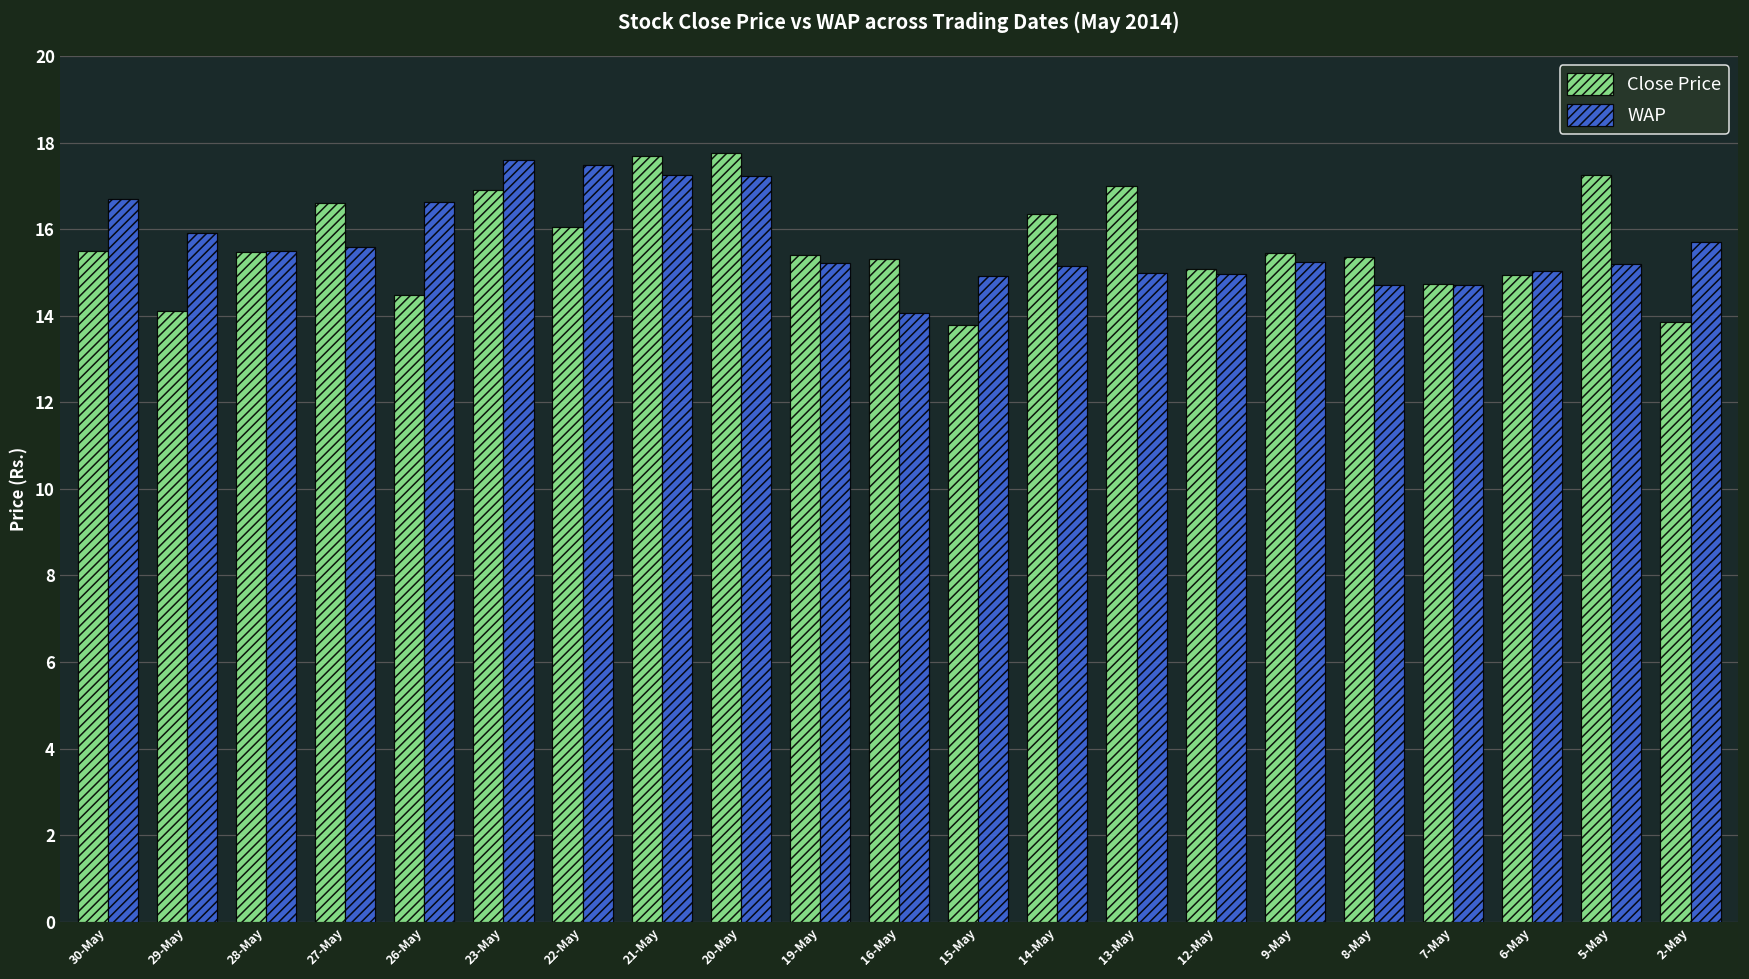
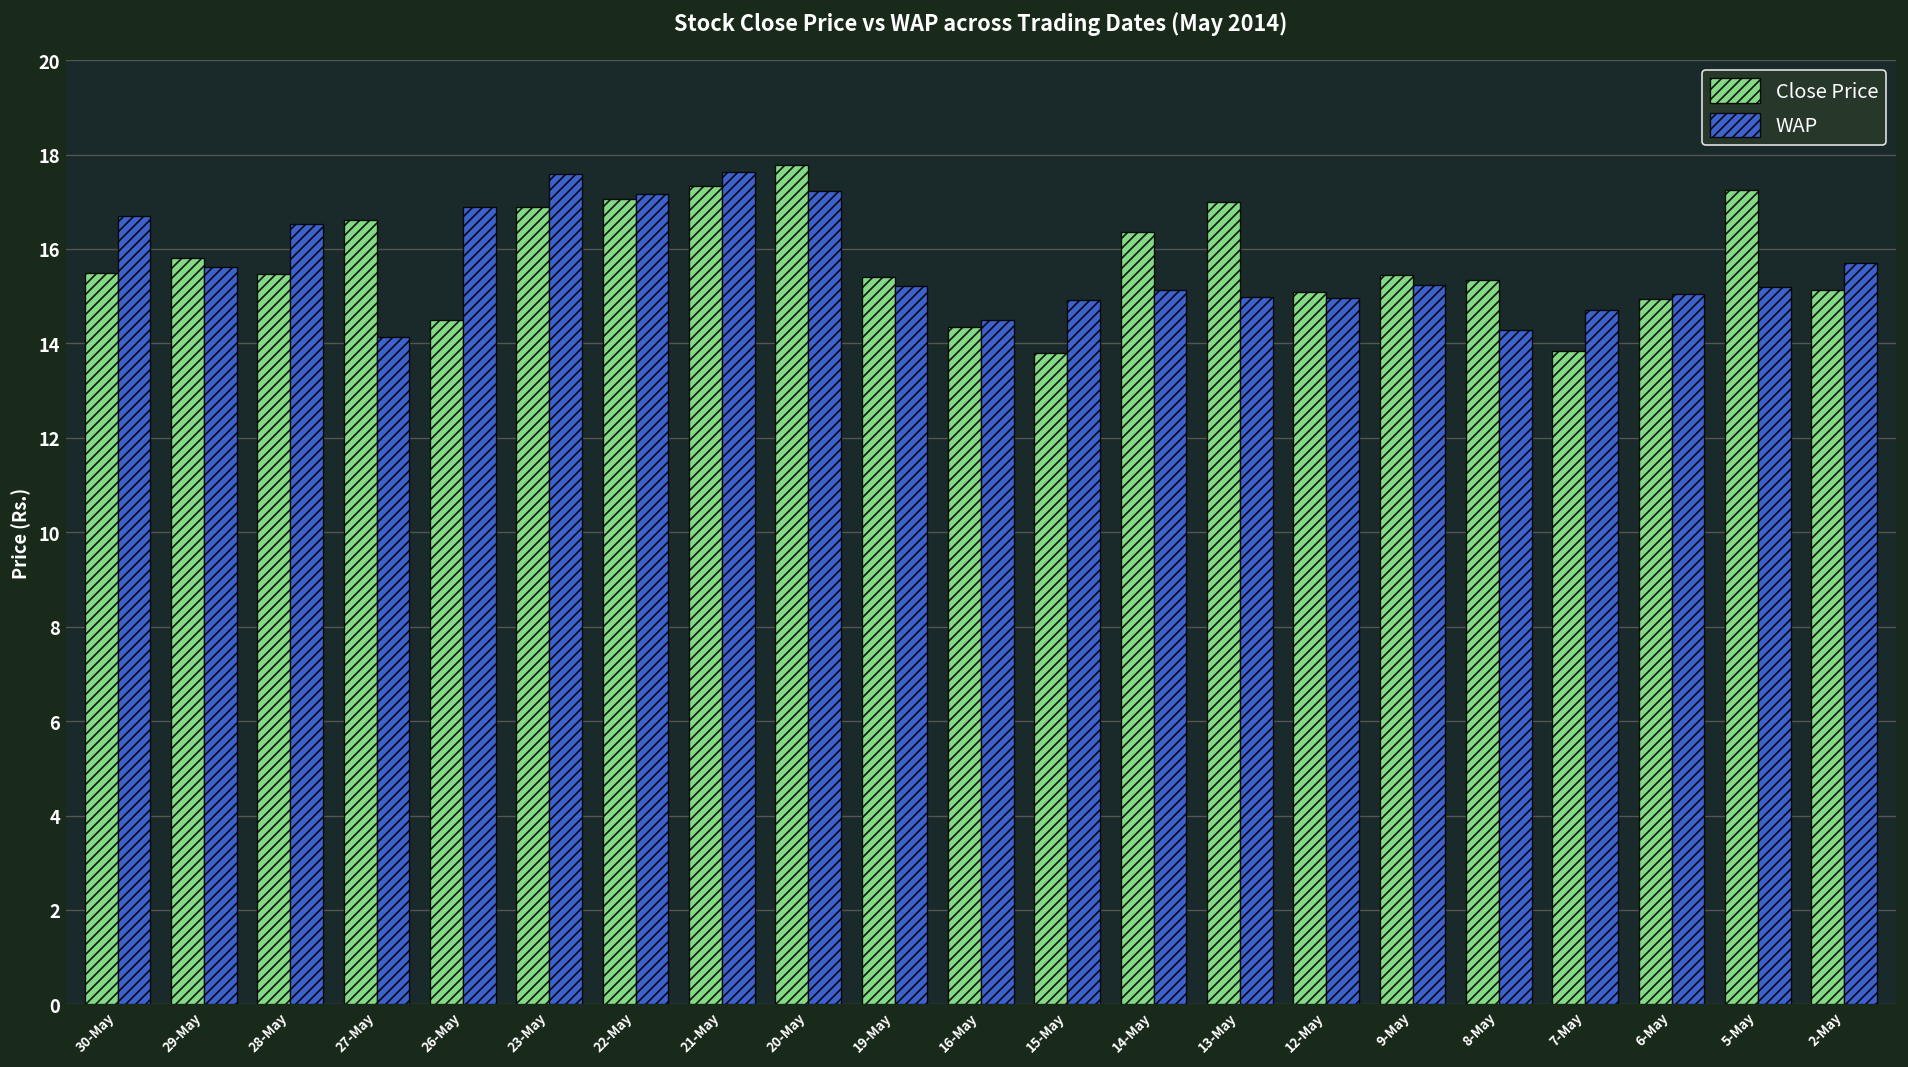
  {
    "Close Price": {
      "30-May": 15.5,
-     "29-May": 14.1,
+     "29-May": 15.8,
      "28-May": 15.5,
      "27-May": 16.6,
      "26-May": 14.5,
      "23-May": 16.9,
-     "22-May": 16.1,
-     "21-May": 17.7,
+     "22-May": 17.1,
+     "21-May": 17.3,
      "20-May": 17.8,
      "19-May": 15.4,
-     "16-May": 15.3,
+     "16-May": 14.4,
      "15-May": 13.8,
      "14-May": 16.4,
      "13-May": 17.0,
      "12-May": 15.1,
      "9-May": 15.5,
      "8-May": 15.4,
-     "7-May": 14.7,
+     "7-May": 13.8,
      "6-May": 14.9,
      "5-May": 17.3,
-     "2-May": 13.9
+     "2-May": 15.1
    },
    "WAP": {
      "30-May": 16.7,
-     "29-May": 15.9,
-     "28-May": 15.5,
-     "27-May": 15.6,
-     "26-May": 16.6,
+     "29-May": 15.6,
+     "28-May": 16.5,
+     "27-May": 14.1,
+     "26-May": 16.9,
      "23-May": 17.6,
-     "22-May": 17.5,
-     "21-May": 17.3,
+     "22-May": 17.2,
+     "21-May": 17.6,
      "20-May": 17.2,
      "19-May": 15.2,
-     "16-May": 14.1,
+     "16-May": 14.5,
      "15-May": 14.9,
      "14-May": 15.1,
      "13-May": 15.0,
      "12-May": 15.0,
      "9-May": 15.2,
-     "8-May": 14.7,
+     "8-May": 14.3,
      "7-May": 14.7,
      "6-May": 15.0,
      "5-May": 15.2,
      "2-May": 15.7
    }
  }
